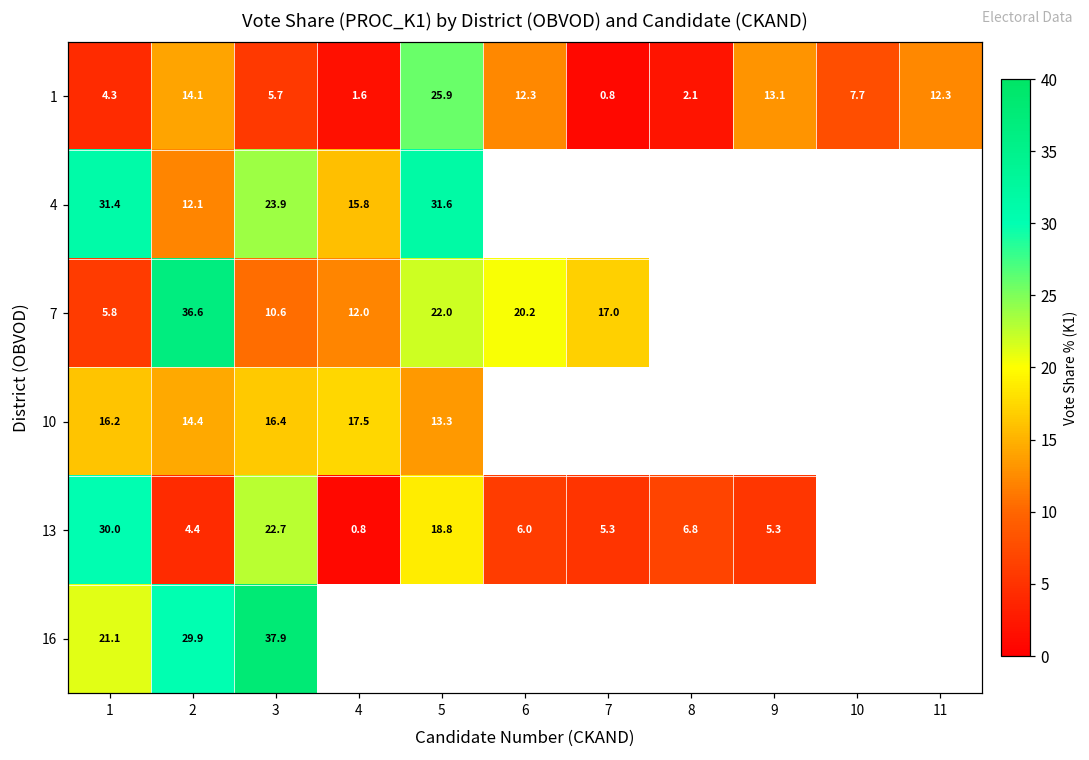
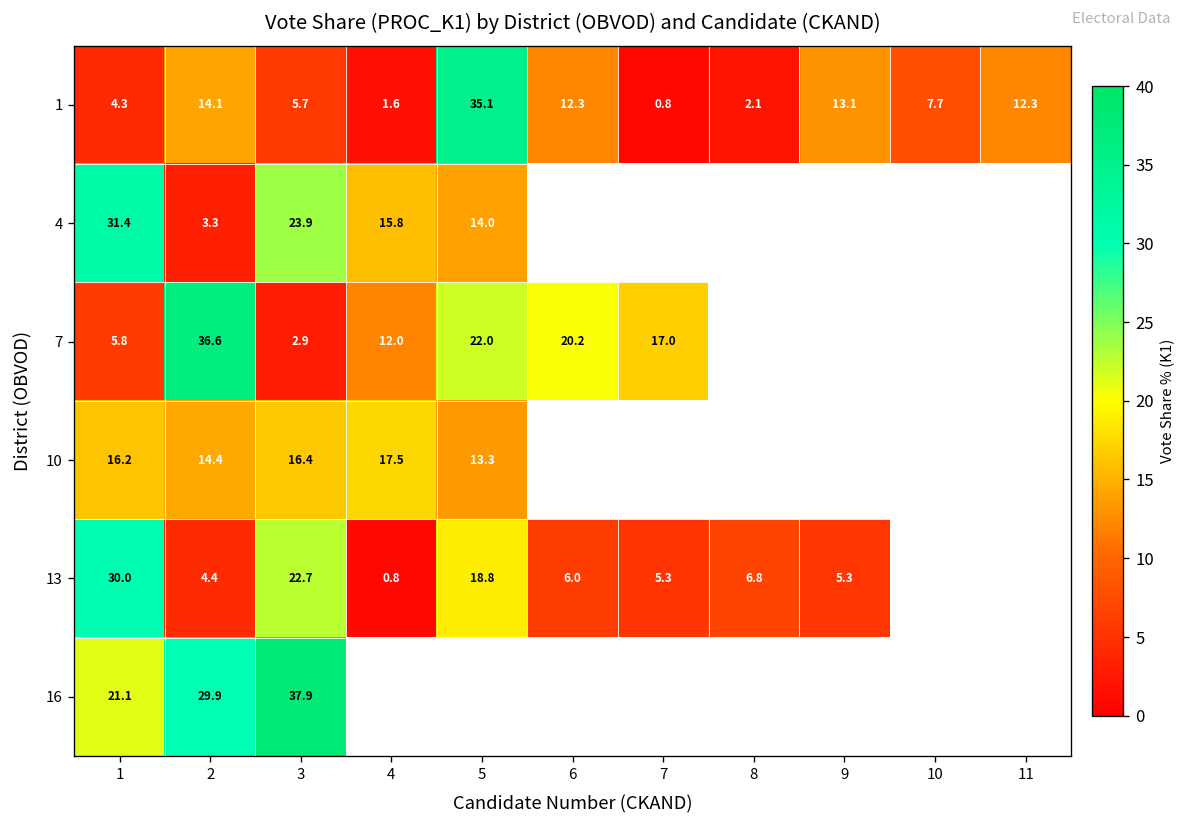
  {
    "1": {
      "1": 4.3,
      "2": 14.1,
      "3": 5.7,
      "4": 1.6,
-     "5": 25.9,
+     "5": 35.1,
      "6": 12.3,
      "7": 0.8,
      "8": 2.1,
      "9": 13.1,
      "10": 7.7,
      "11": 12.3
    },
    "4": {
      "1": 31.4,
-     "2": 12.1,
+     "2": 3.3,
      "3": 23.9,
      "4": 15.8,
-     "5": 31.6
+     "5": 14.0
    },
    "7": {
      "1": 5.8,
      "2": 36.6,
-     "3": 10.6,
+     "3": 2.9,
      "4": 12.0,
      "5": 22.0,
      "6": 20.2,
      "7": 17.0
    },
    "10": {
      "1": 16.2,
      "2": 14.4,
      "3": 16.4,
      "4": 17.5,
      "5": 13.3
    },
    "13": {
      "1": 30.0,
      "2": 4.4,
      "3": 22.7,
      "4": 0.8,
      "5": 18.8,
      "6": 6.0,
      "7": 5.3,
      "8": 6.8,
      "9": 5.3
    },
    "16": {
      "1": 21.1,
      "2": 29.9,
      "3": 37.9
    }
  }
